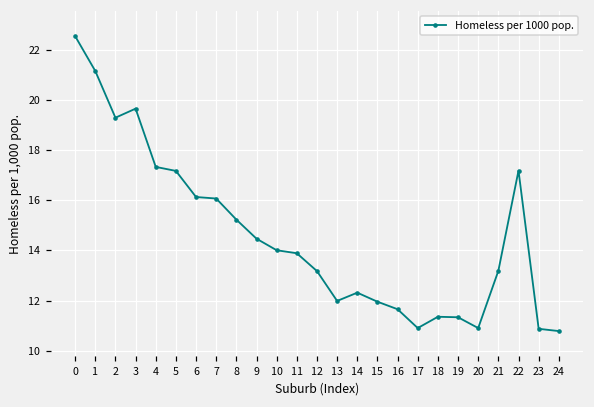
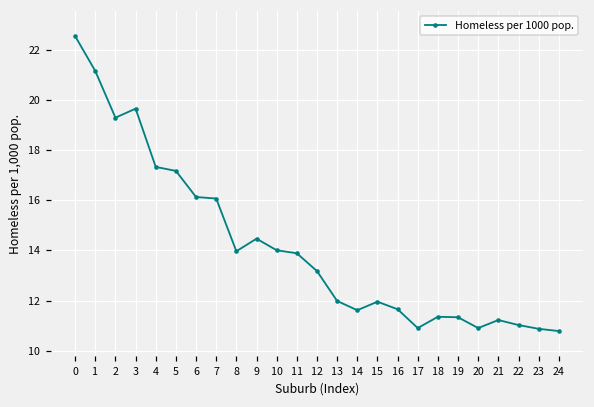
  {
    "0": 22.5,
    "1": 21.2,
    "2": 19.3,
    "3": 19.7,
    "4": 17.3,
    "5": 17.2,
    "6": 16.1,
    "7": 16.1,
-   "8": 15.2,
+   "8": 14.0,
    "9": 14.5,
    "10": 14.0,
    "11": 13.9,
    "12": 13.2,
    "13": 12.0,
-   "14": 12.3,
+   "14": 11.6,
    "15": 12.0,
    "16": 11.7,
    "17": 10.9,
    "18": 11.4,
    "19": 11.3,
    "20": 10.9,
-   "21": 13.2,
-   "22": 17.2,
+   "21": 11.2,
+   "22": 11.0,
    "23": 10.9,
    "24": 10.8
  }
